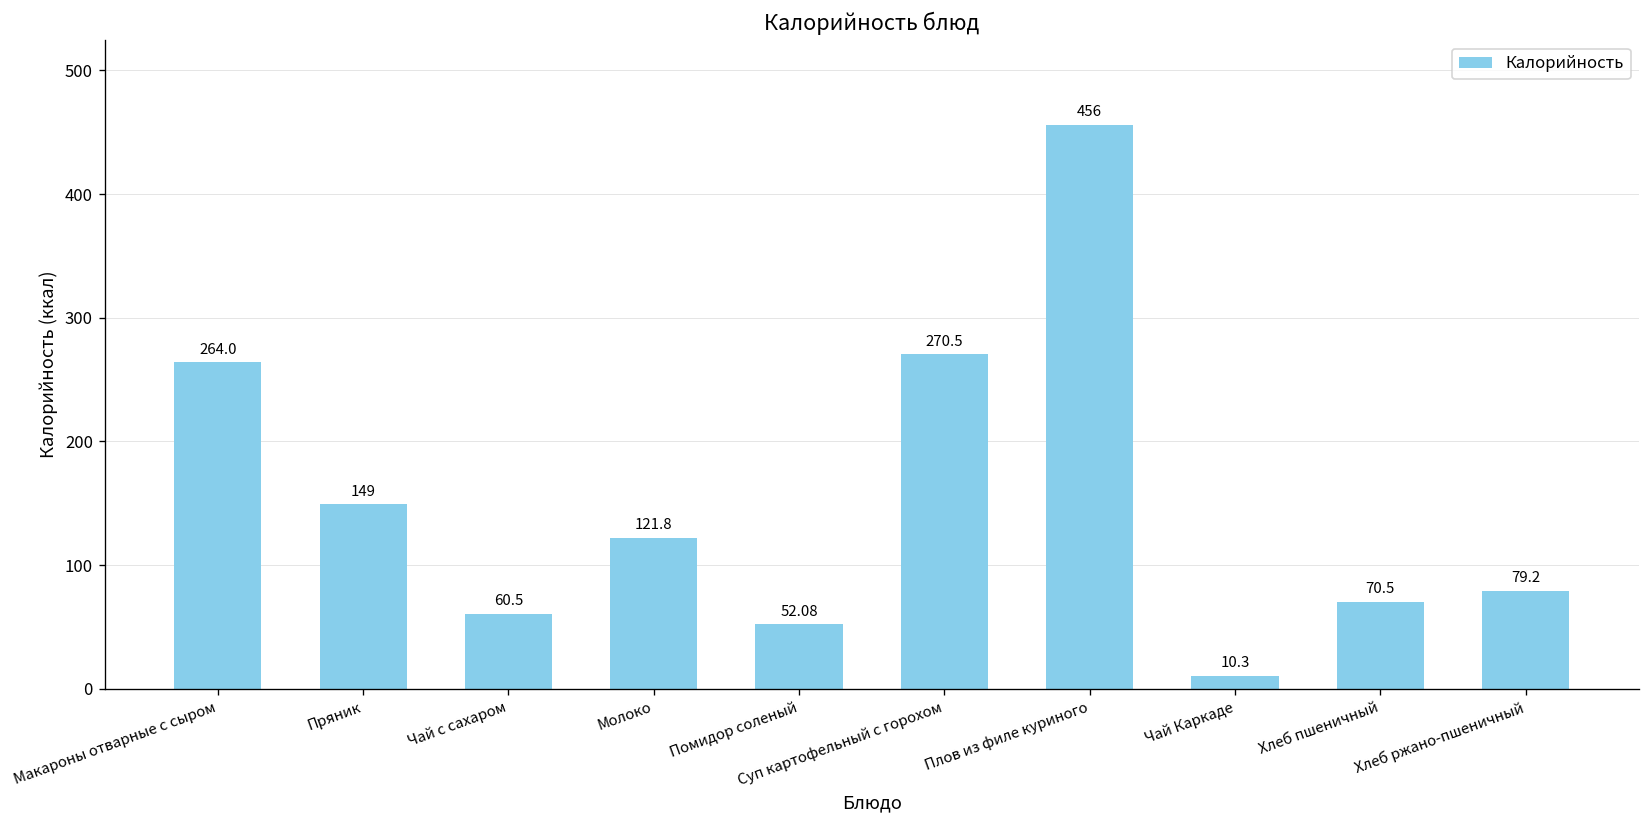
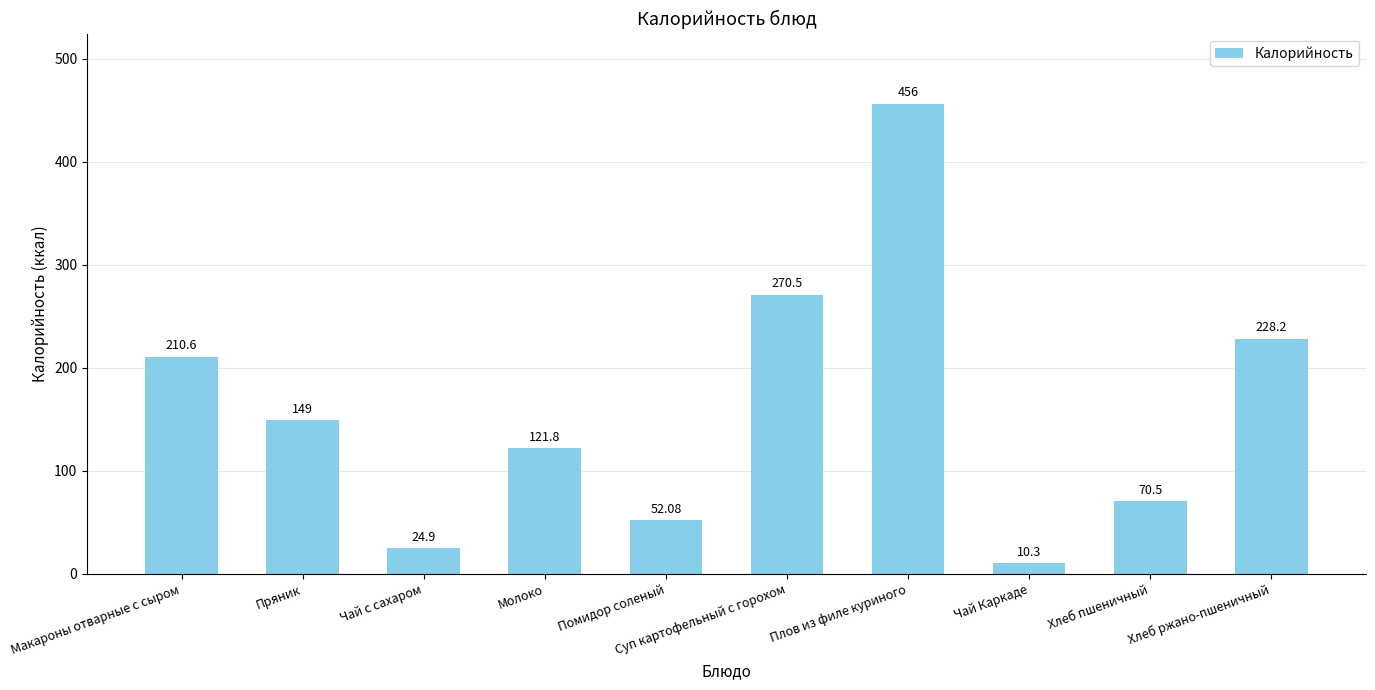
  {
-   "Макароны отварные с сыром": 264.0,
+   "Макароны отварные с сыром": 210.6,
    "Пряник": 149,
-   "Чай с сахаром": 60.5,
+   "Чай с сахаром": 24.9,
    "Молоко": 121.8,
    "Помидор соленый": 52.08,
    "Суп картофельный с горохом": 270.5,
    "Плов из филе куриного": 456,
    "Чай Каркаде": 10.3,
    "Хлеб пшеничный": 70.5,
-   "Хлеб ржано-пшеничный": 79.2
+   "Хлеб ржано-пшеничный": 228.2
  }
